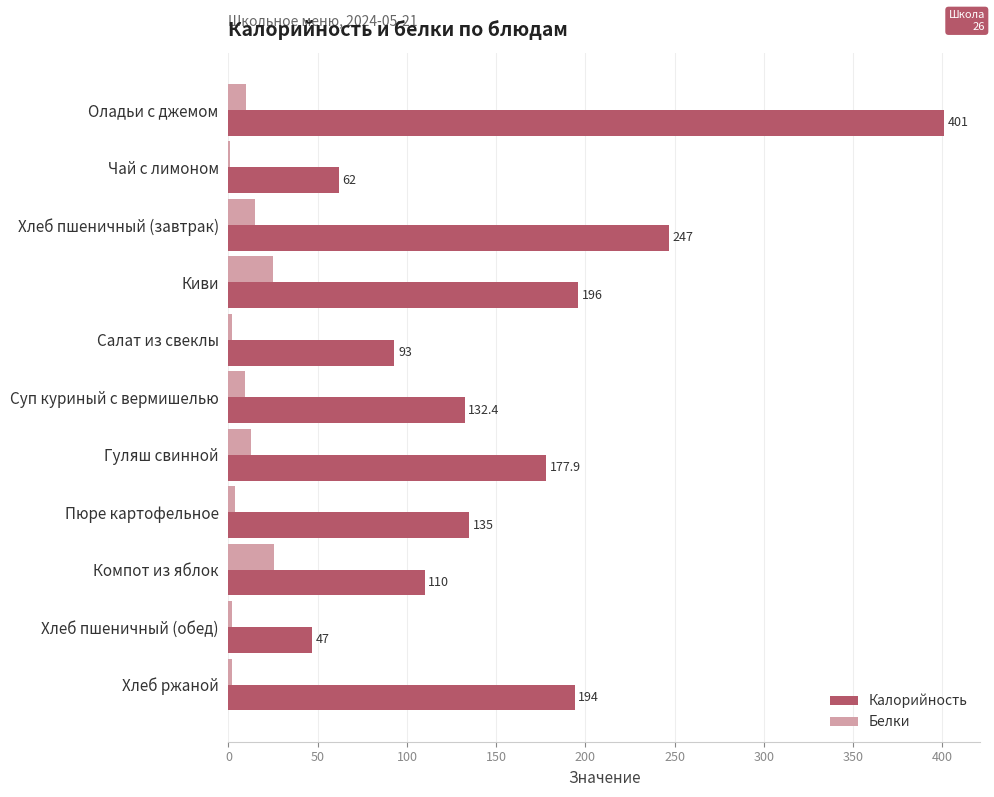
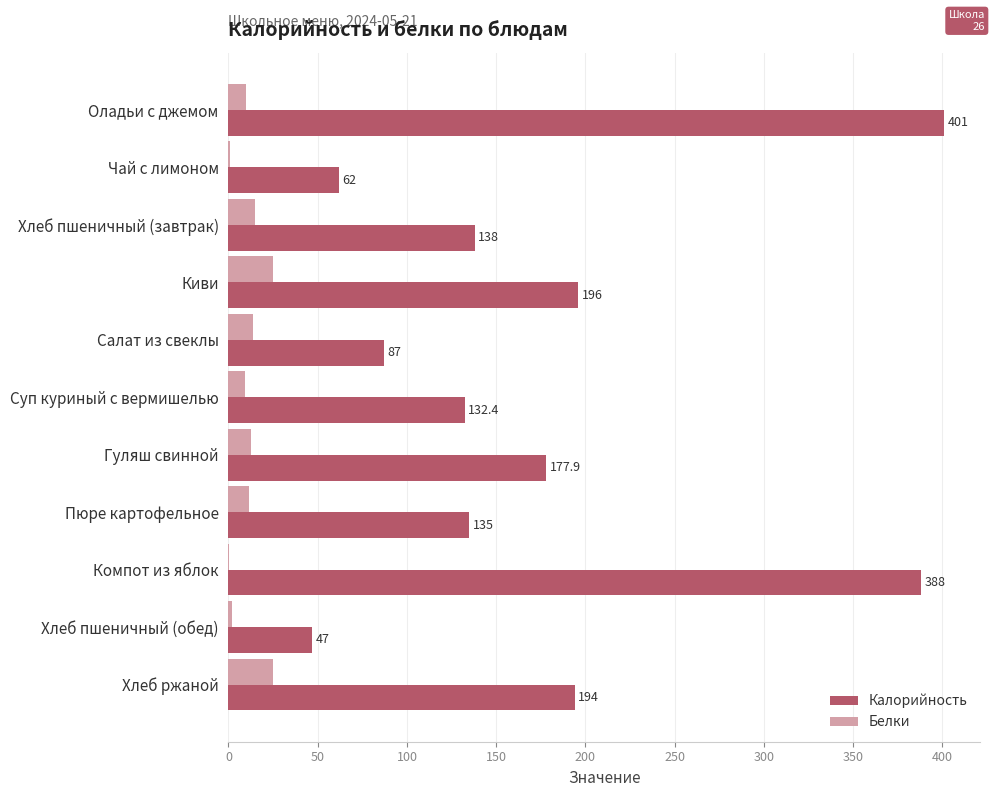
  {
    "Калорийность": {
      "Оладьи с джемом": 401,
      "Чай с лимоном": 62,
-     "Хлеб пшеничный (завтрак)": 247,
+     "Хлеб пшеничный (завтрак)": 138,
      "Киви": 196,
-     "Салат из свеклы": 93,
+     "Салат из свеклы": 87,
      "Суп куриный с вермишелью": 132.4,
      "Гуляш свинной": 177.9,
      "Пюре картофельное": 135,
-     "Компот из яблок": 110,
+     "Компот из яблок": 388,
      "Хлеб пшеничный (обед)": 47,
      "Хлеб ржаной": 194
    },
    "Белки": {
      "Оладьи с джемом": 10,
      "Хлеб пшеничный (завтрак)": 15,
      "Киви": 25,
-     "Салат из свеклы": 2,
+     "Салат из свеклы": 14,
      "Суп куриный с вермишелью": 9,
      "Гуляш свинной": 13,
-     "Пюре картофельное": 4,
-     "Компот из яблок": 25,
+     "Пюре картофельное": 11,
+     "Компот из яблок": 0,
      "Хлеб пшеничный (обед)": 2,
-     "Хлеб ржаной": 2
+     "Хлеб ржаной": 25
    }
  }
